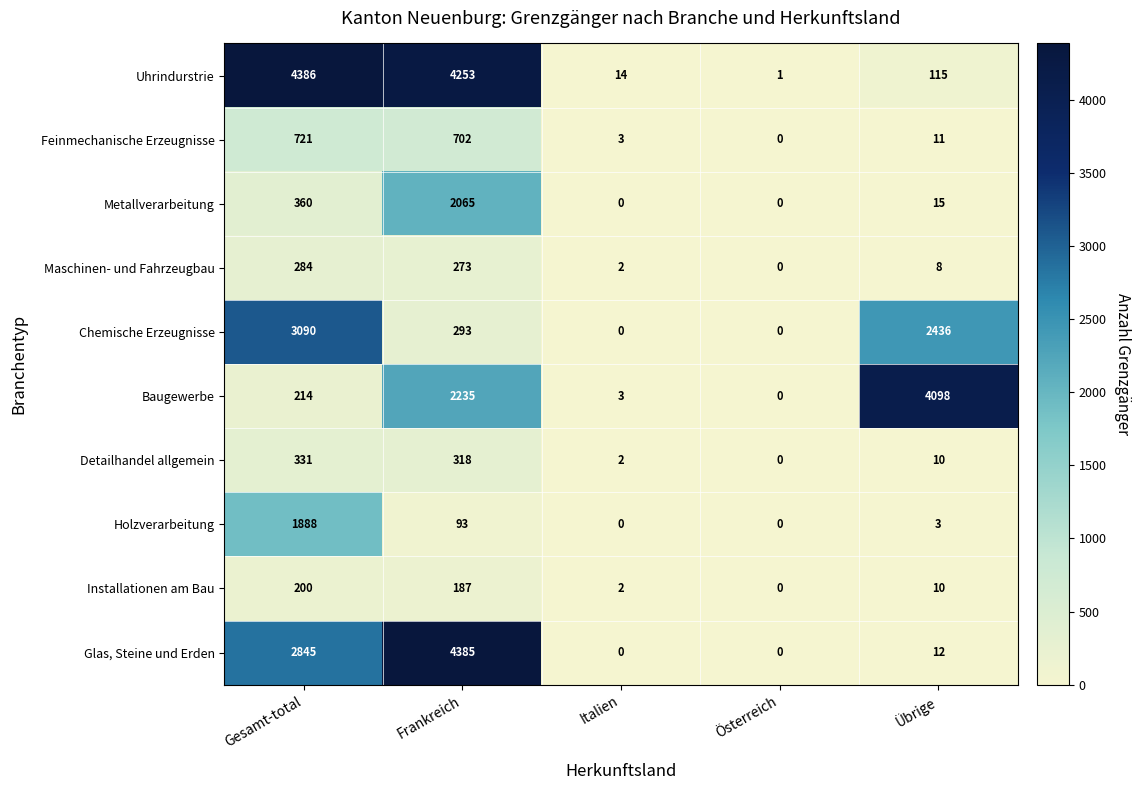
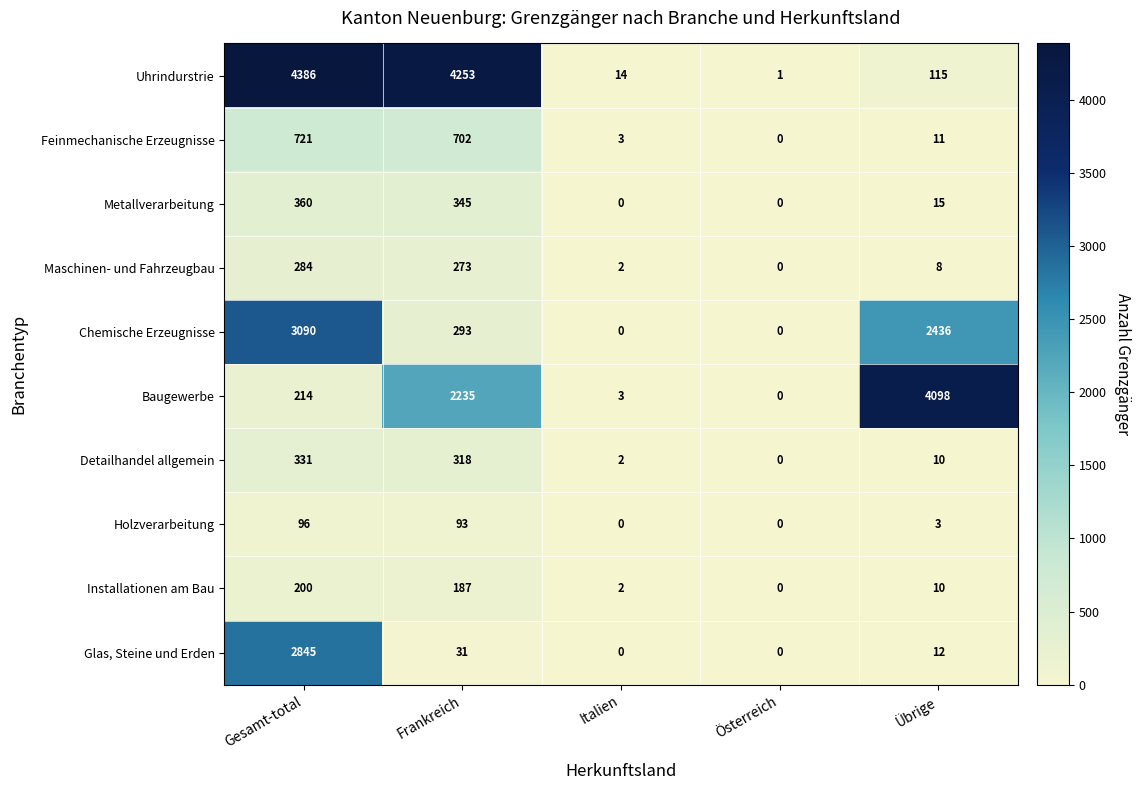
  {
    "Uhrindurstrie": {
      "Gesamt-total": 4386,
      "Frankreich": 4253,
      "Italien": 14,
      "Österreich": 1,
      "Übrige": 115
    },
    "Feinmechanische Erzeugnisse": {
      "Gesamt-total": 721,
      "Frankreich": 702,
      "Italien": 3,
      "Österreich": 0,
      "Übrige": 11
    },
    "Metallverarbeitung": {
      "Gesamt-total": 360,
-     "Frankreich": 2065,
+     "Frankreich": 345,
      "Italien": 0,
      "Österreich": 0,
      "Übrige": 15
    },
    "Maschinen- und Fahrzeugbau": {
      "Gesamt-total": 284,
      "Frankreich": 273,
      "Italien": 2,
      "Österreich": 0,
      "Übrige": 8
    },
    "Chemische Erzeugnisse": {
      "Gesamt-total": 3090,
      "Frankreich": 293,
      "Italien": 0,
      "Österreich": 0,
      "Übrige": 2436
    },
    "Baugewerbe": {
      "Gesamt-total": 214,
      "Frankreich": 2235,
      "Italien": 3,
      "Österreich": 0,
      "Übrige": 4098
    },
    "Detailhandel allgemein": {
      "Gesamt-total": 331,
      "Frankreich": 318,
      "Italien": 2,
      "Österreich": 0,
      "Übrige": 10
    },
    "Holzverarbeitung": {
-     "Gesamt-total": 1888,
+     "Gesamt-total": 96,
      "Frankreich": 93,
      "Italien": 0,
      "Österreich": 0,
      "Übrige": 3
    },
    "Installationen am Bau": {
      "Gesamt-total": 200,
      "Frankreich": 187,
      "Italien": 2,
      "Österreich": 0,
      "Übrige": 10
    },
    "Glas, Steine und Erden": {
      "Gesamt-total": 2845,
-     "Frankreich": 4385,
+     "Frankreich": 31,
      "Italien": 0,
      "Österreich": 0,
      "Übrige": 12
    }
  }
